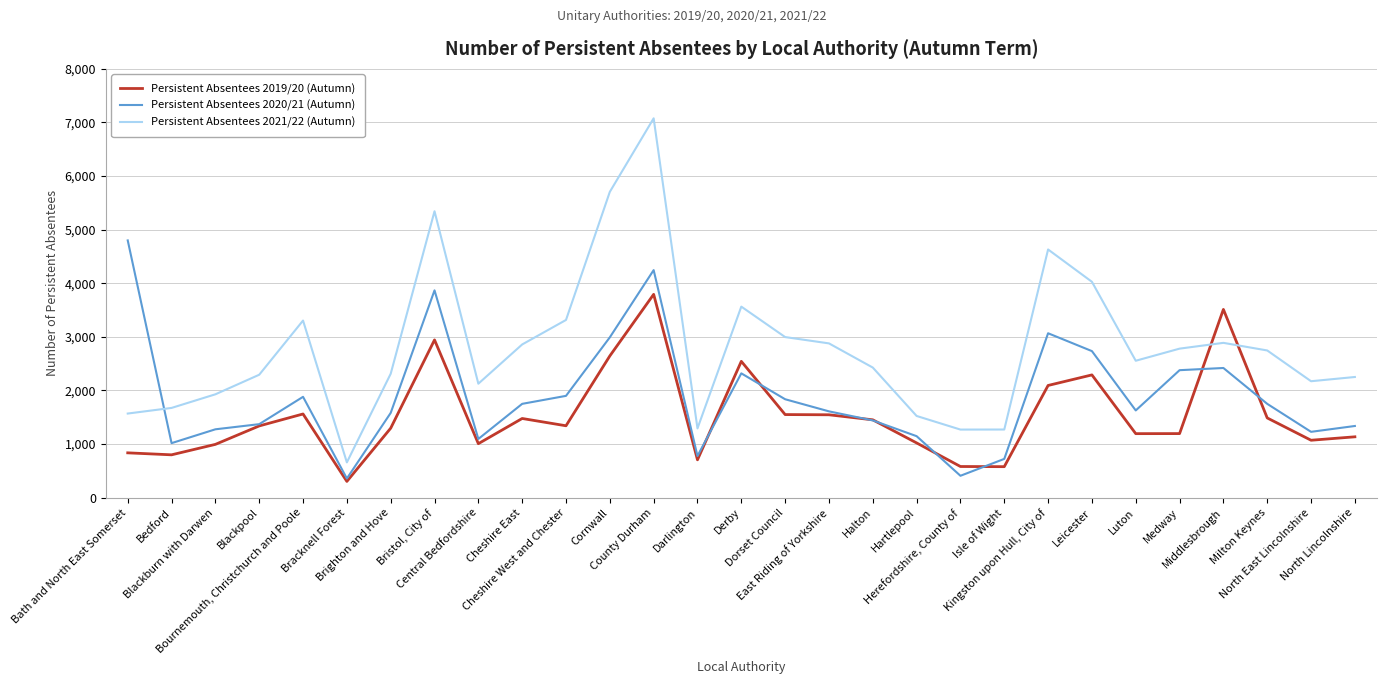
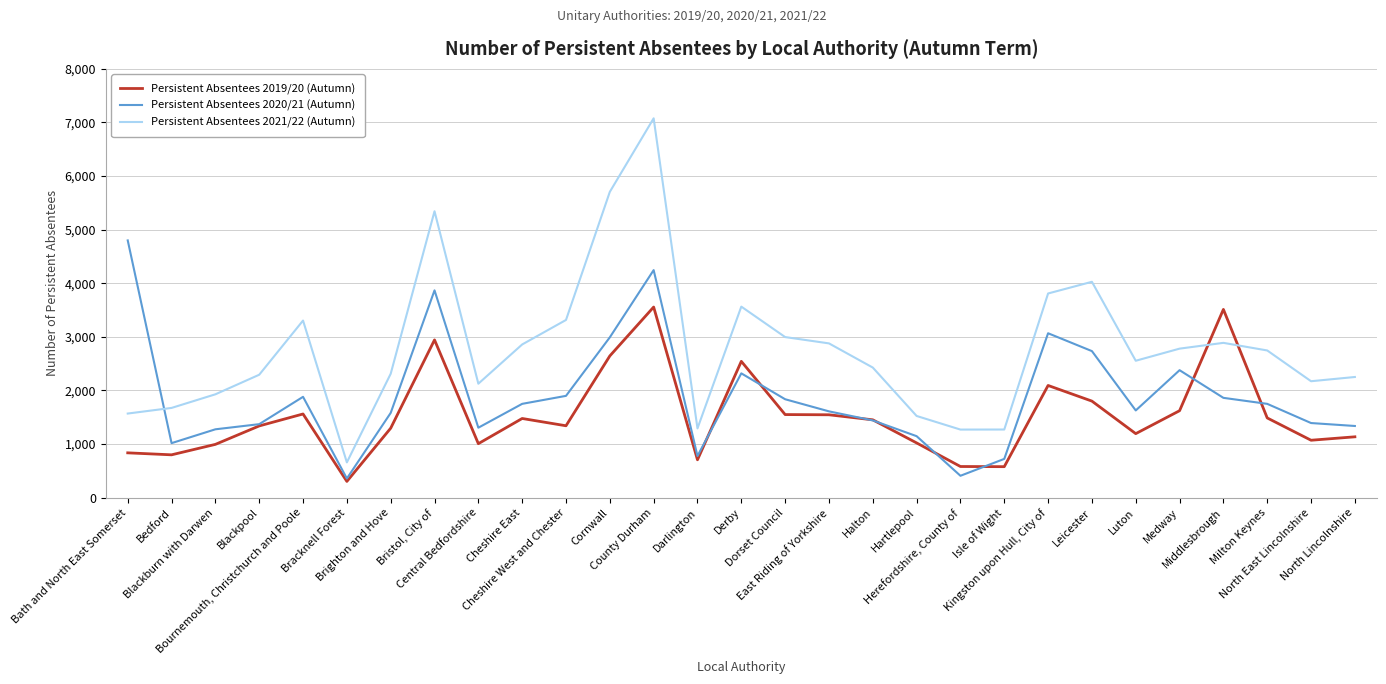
  {
    "Persistent Absentees 2019/20 (Autumn)": {
      "Bath and North East Somerset": "800",
      "Bedford": "800",
      "Blackburn with Darwen": "1,000",
      "Bournemouth, Christchurch and Poole": "1,600",
      "Bracknell Forest": "300",
      "Brighton and Hove": "1,300",
      "Bristol, City of": "2,900",
      "Central Bedfordshire": "1,000",
      "Cheshire East": "1,500",
      "Cheshire West and Chester": "1,300",
      "Cornwall": "2,600",
-     "County Durham": "3,800",
+     "County Durham": "3,600",
      "Darlington": "700",
      "Derby": "2,500",
      "Dorset Council": "1,600",
      "East Riding of Yorkshire": "1,500",
      "Hartlepool": "1,000",
      "Herefordshire, County of": "600",
      "Isle of Wight": "600",
      "Kingston upon Hull, City of": "2,100",
-     "Leicester": "2,300",
+     "Leicester": "1,800",
      "Luton": "1,200",
-     "Medway": "1,200",
+     "Medway": "1,600",
      "Middlesbrough": "3,500",
      "Milton Keynes": "1,500",
      "North East Lincolnshire": "1,100",
      "North Lincolnshire": "1,100"
    },
    "Persistent Absentees 2020/21 (Autumn)": {
      "Bath and North East Somerset": "4,800",
      "Bedford": "1,000",
      "Blackburn with Darwen": "1,300",
      "Bournemouth, Christchurch and Poole": "1,900",
      "Bracknell Forest": "400",
      "Brighton and Hove": "1,600",
      "Bristol, City of": "3,900",
-     "Central Bedfordshire": "1,100",
+     "Central Bedfordshire": "1,300",
      "Cheshire East": "1,800",
      "Cheshire West and Chester": "1,900",
      "Cornwall": "3,000",
      "County Durham": "4,200",
      "Darlington": "800",
      "Derby": "2,300",
      "Dorset Council": "1,800",
      "East Riding of Yorkshire": "1,600",
      "Hartlepool": "1,100",
      "Herefordshire, County of": "400",
      "Isle of Wight": "700",
      "Kingston upon Hull, City of": "3,100",
      "Leicester": "2,700",
      "Luton": "1,600",
      "Medway": "2,400",
-     "Middlesbrough": "2,400",
+     "Middlesbrough": "1,900",
      "Milton Keynes": "1,800",
-     "North East Lincolnshire": "1,200",
+     "North East Lincolnshire": "1,400",
      "North Lincolnshire": "1,300"
    },
    "Persistent Absentees 2021/22 (Autumn)": {
      "Bath and North East Somerset": "1,600",
      "Bedford": "1,700",
      "Blackburn with Darwen": "1,900",
      "Blackpool": "2,300",
      "Bournemouth, Christchurch and Poole": "3,300",
      "Bracknell Forest": "700",
      "Brighton and Hove": "2,300",
      "Bristol, City of": "5,300",
      "Central Bedfordshire": "2,100",
      "Cheshire East": "2,900",
      "Cheshire West and Chester": "3,300",
      "Cornwall": "5,700",
      "County Durham": "7,100",
      "Darlington": "1,300",
      "Derby": "3,600",
      "Dorset Council": "3,000",
      "East Riding of Yorkshire": "2,900",
      "Halton": "2,400",
      "Hartlepool": "1,500",
      "Herefordshire, County of": "1,300",
      "Isle of Wight": "1,300",
-     "Kingston upon Hull, City of": "4,600",
+     "Kingston upon Hull, City of": "3,800",
      "Leicester": "4,000",
      "Luton": "2,600",
      "Medway": "2,800",
      "Middlesbrough": "2,900",
      "Milton Keynes": "2,700",
      "North East Lincolnshire": "2,200",
      "North Lincolnshire": "2,300"
    }
  }
